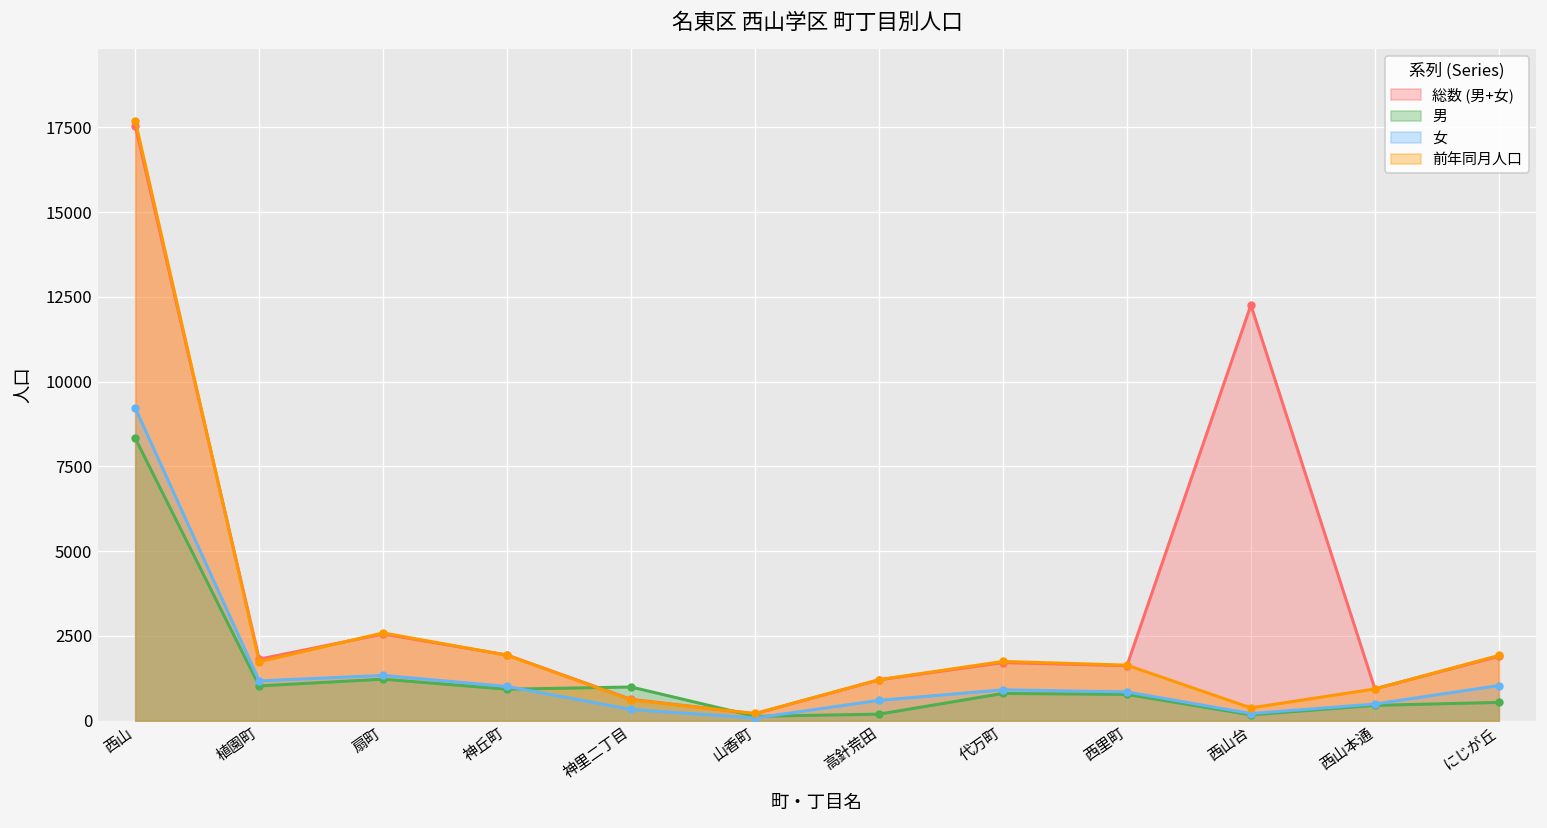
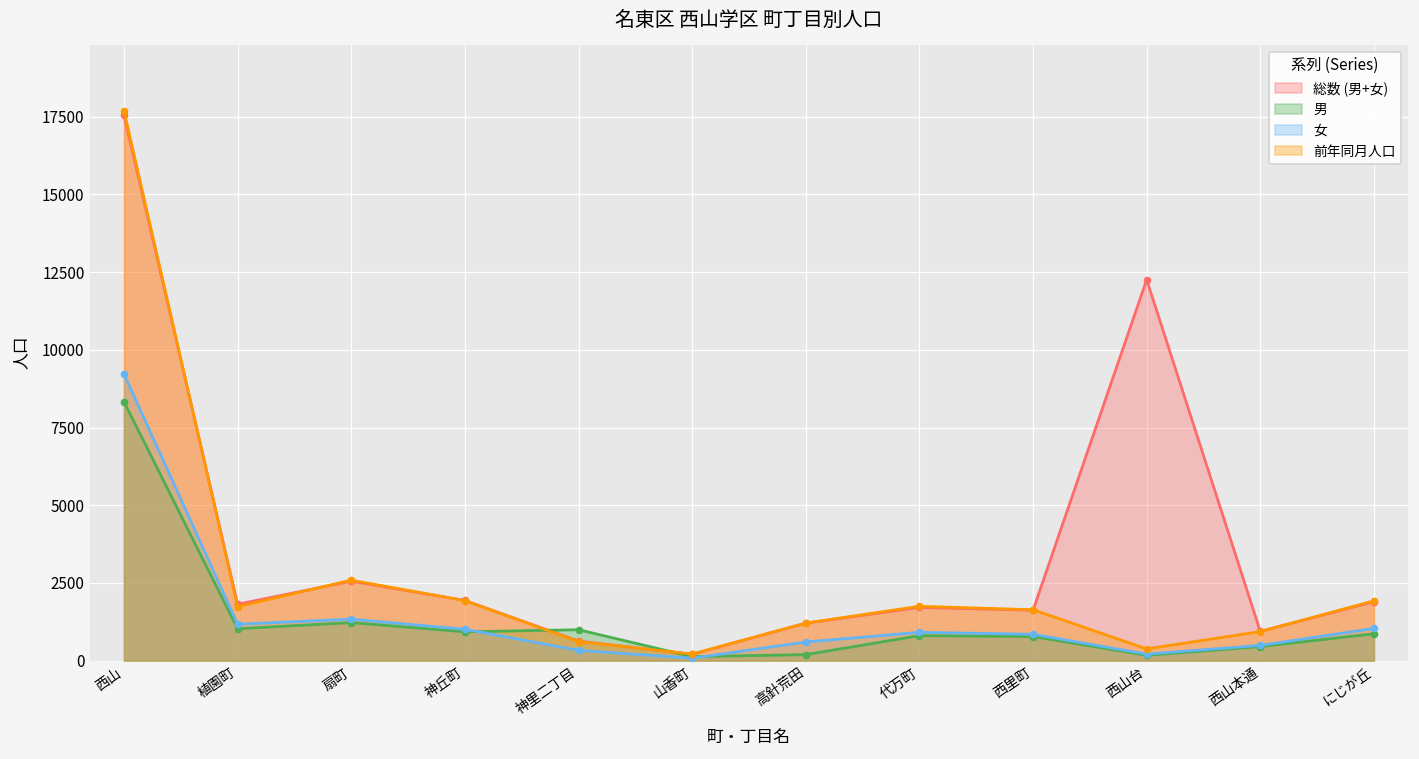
  {
    "総数 (男+女)": {
      "西山": 17600,
      "西山台": 12300
    },
    "男": {
      "西山": 8300,
      "植園町": 1000,
      "扇町": 1200,
      "神里二丁目": 1000,
      "高針荒田": 200,
      "代万町": 800,
-     "にじが丘": 500
+     "にじが丘": 900
    },
    "女": {
      "西山": 9200,
      "植園町": 1200,
      "扇町": 1300,
      "神里二丁目": 300,
      "高針荒田": 600,
      "代万町": 900,
      "にじが丘": 1000
    },
    "前年同月人口": {
      "西山": 17700,
      "西山台": 400
    }
  }
